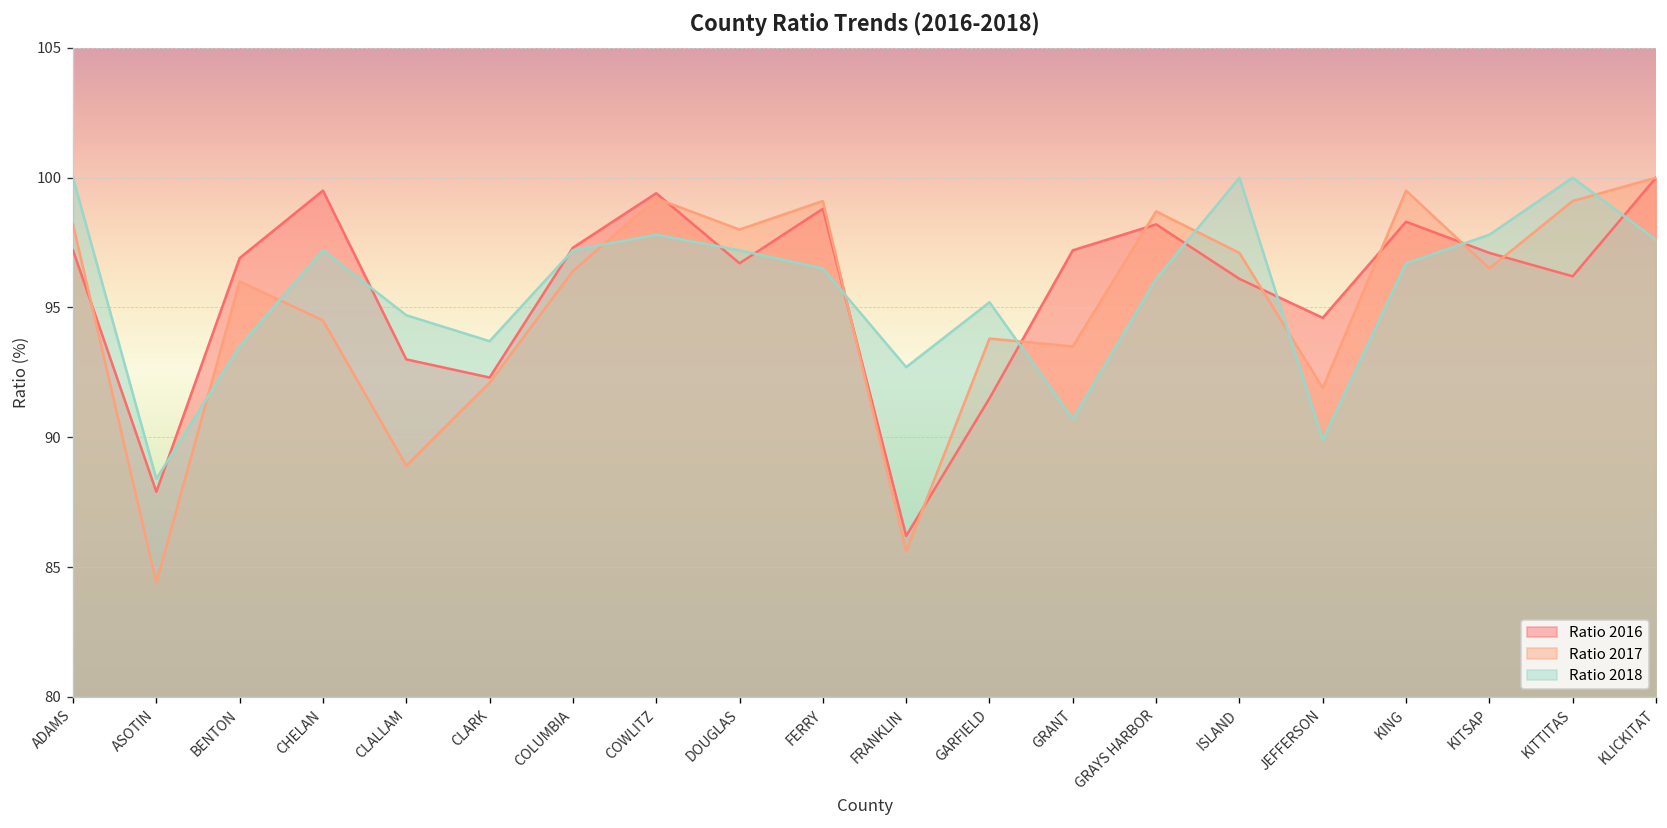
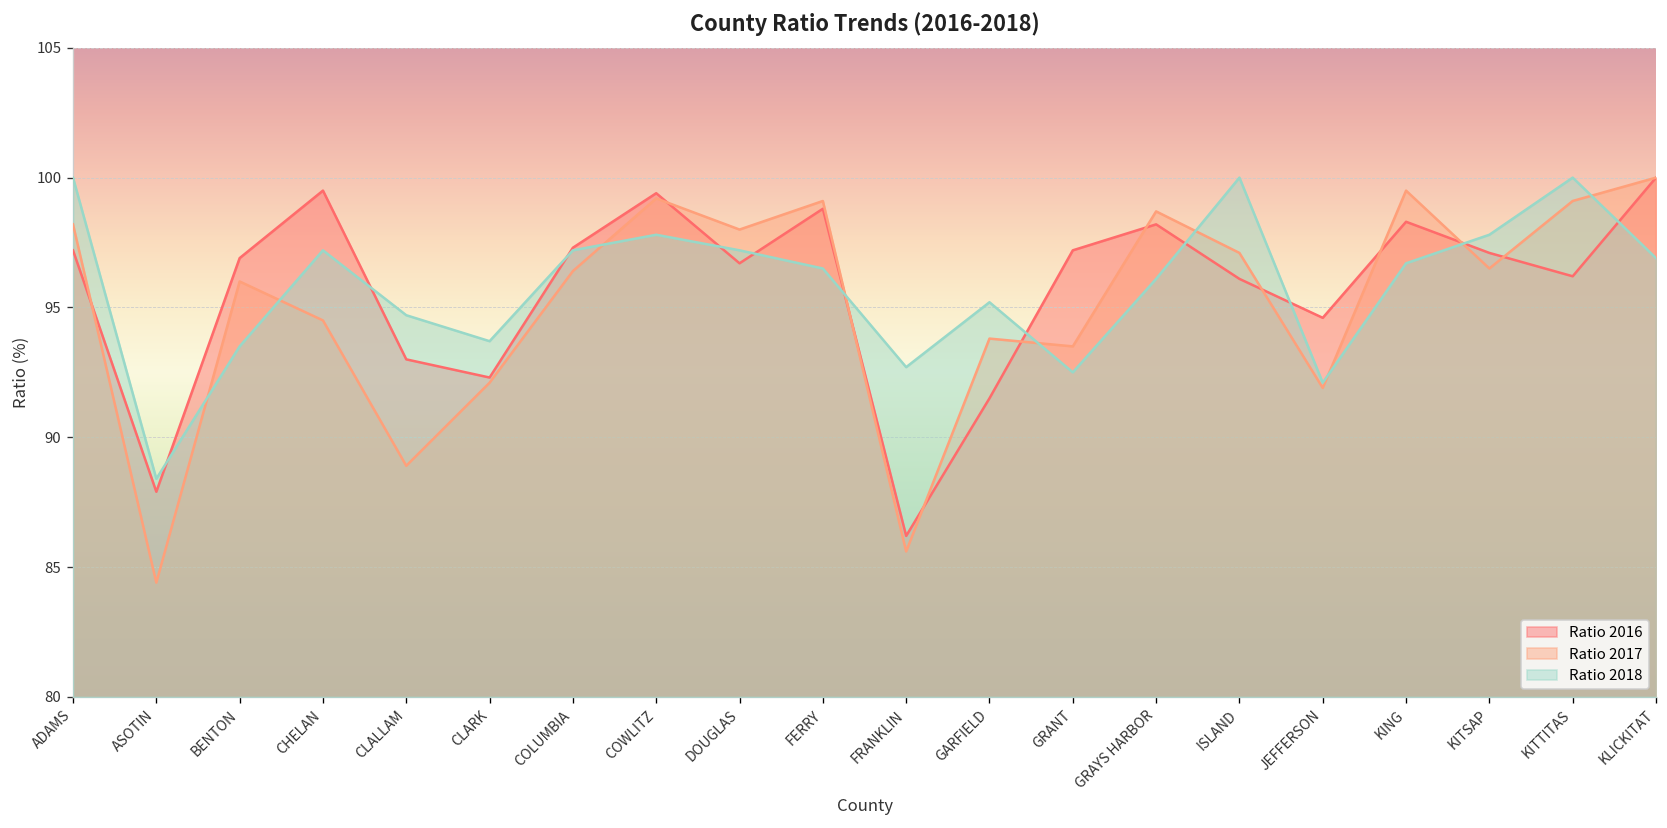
  {
    "Ratio 2018": {
      "ADAMS": 100.0,
      "ASOTIN": 88.4,
      "BENTON": 93.5,
      "CHELAN": 97.2,
      "CLALLAM": 94.7,
      "CLARK": 93.7,
      "COWLITZ": 97.8,
      "DOUGLAS": 97.2,
      "FERRY": 96.5,
      "FRANKLIN": 92.7,
      "GARFIELD": 95.2,
-     "GRANT": 90.7,
+     "GRANT": 92.5,
      "GRAYS HARBOR": 96.1,
      "ISLAND": 100.0,
-     "JEFFERSON": 89.9,
+     "JEFFERSON": 92.1,
      "KING": 96.7,
      "KITSAP": 97.8,
      "KITTITAS": 100.0,
-     "KLICKITAT": 97.6
+     "KLICKITAT": 96.9
    }
  }
